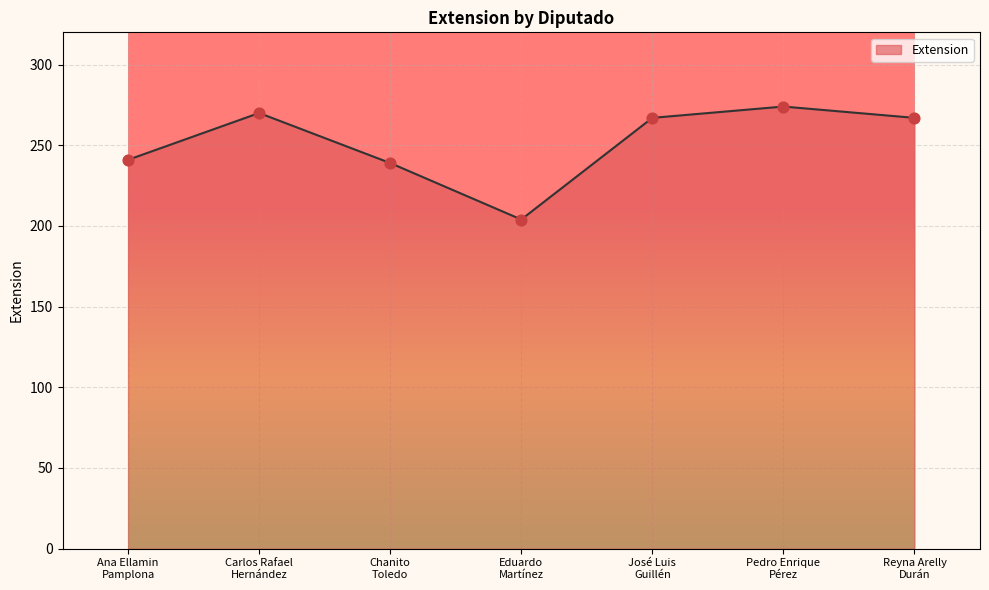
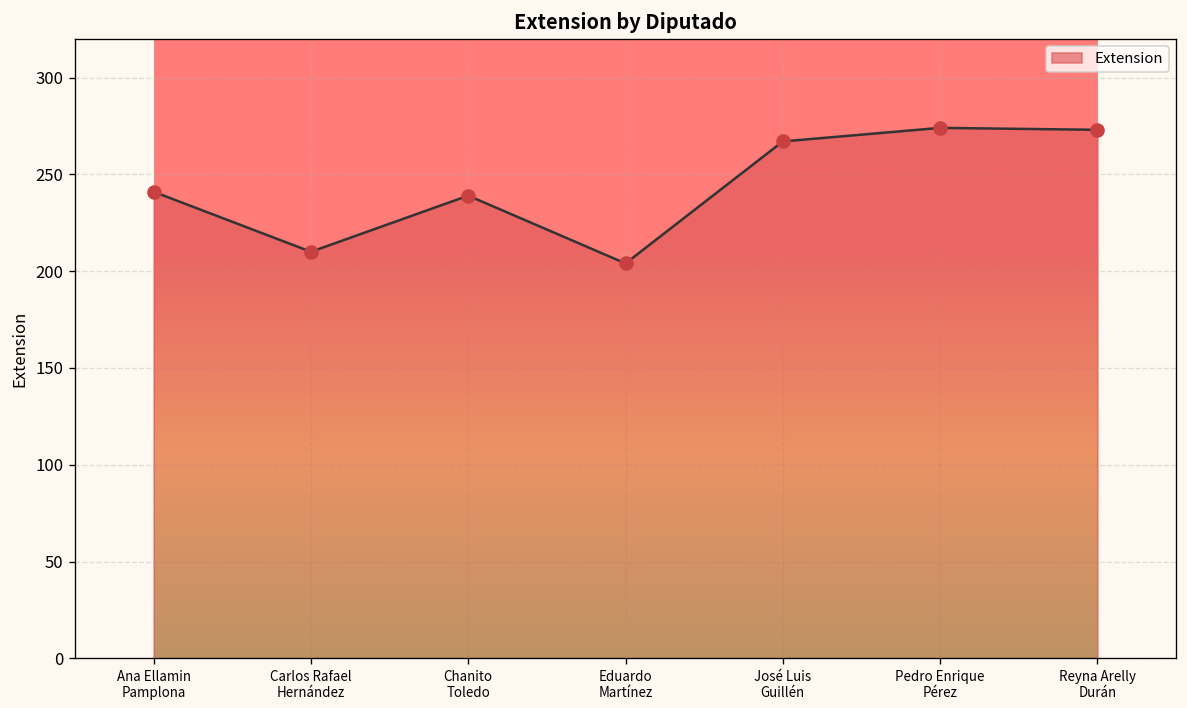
  {
    "Ana Ellamin Pamplona": 241,
-   "Carlos Rafael Hernández": 270,
+   "Carlos Rafael Hernández": 210,
    "Chanito Toledo": 239,
    "Eduardo Martínez": 204,
    "José Luis Guillén": 267,
    "Pedro Enrique Pérez": 274,
-   "Reyna Arelly Durán": 267
+   "Reyna Arelly Durán": 273
  }
